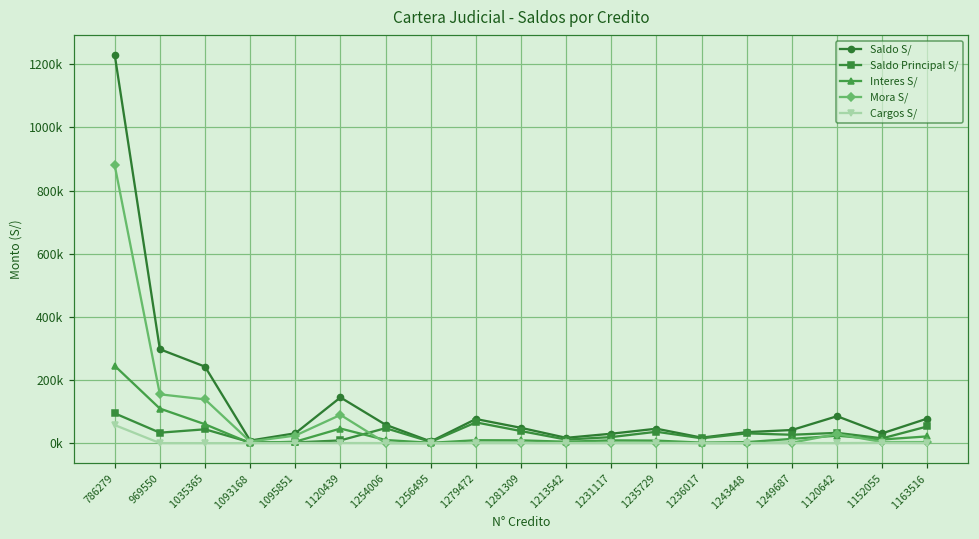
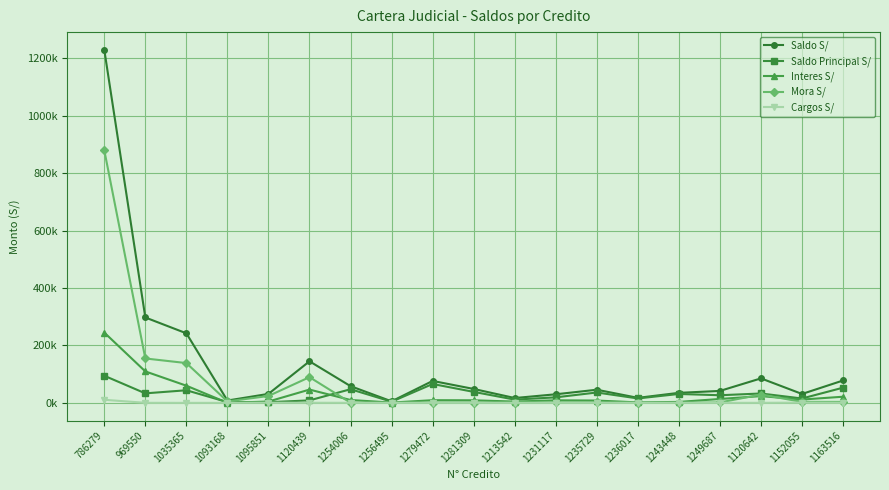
  {
    "Cargos S/": {
-     "786279": 60000,
+     "786279": 10000,
      "969550": 0,
      "1035365": 0,
      "1120642": 0
    }
  }
